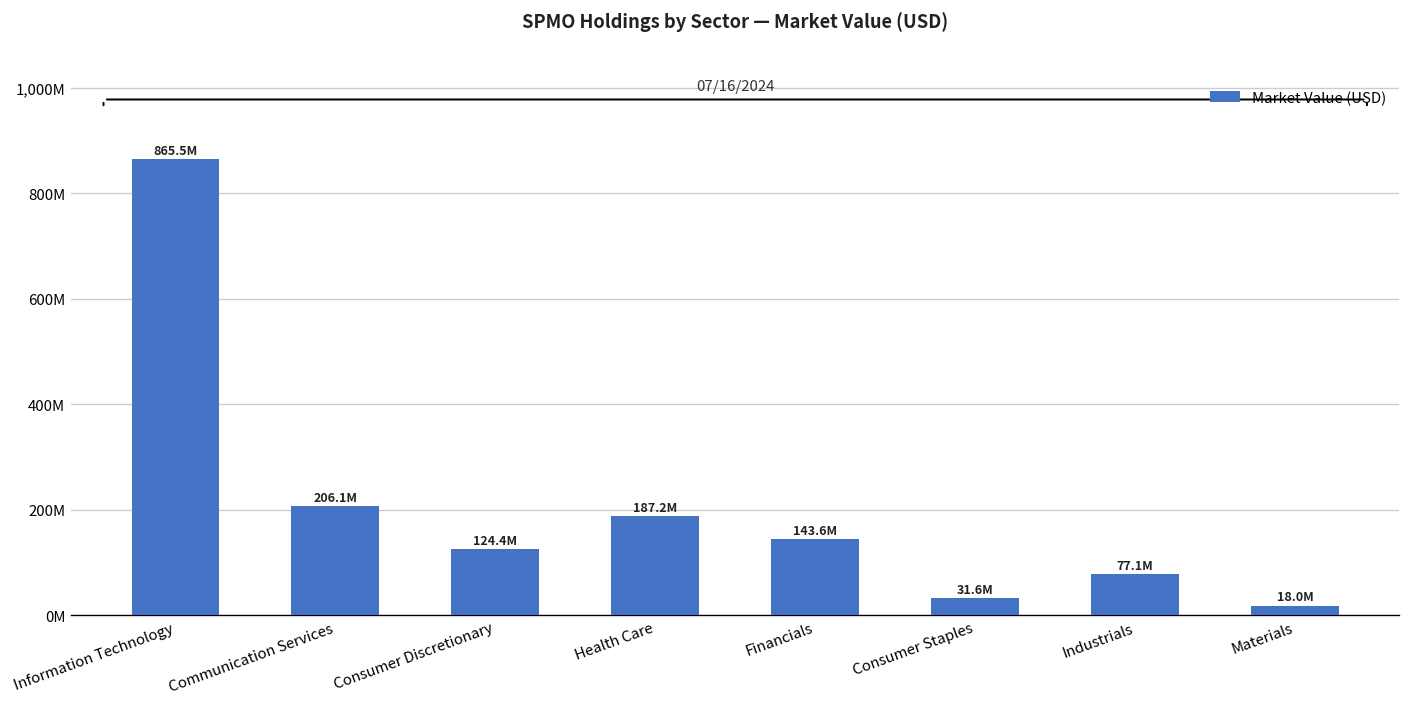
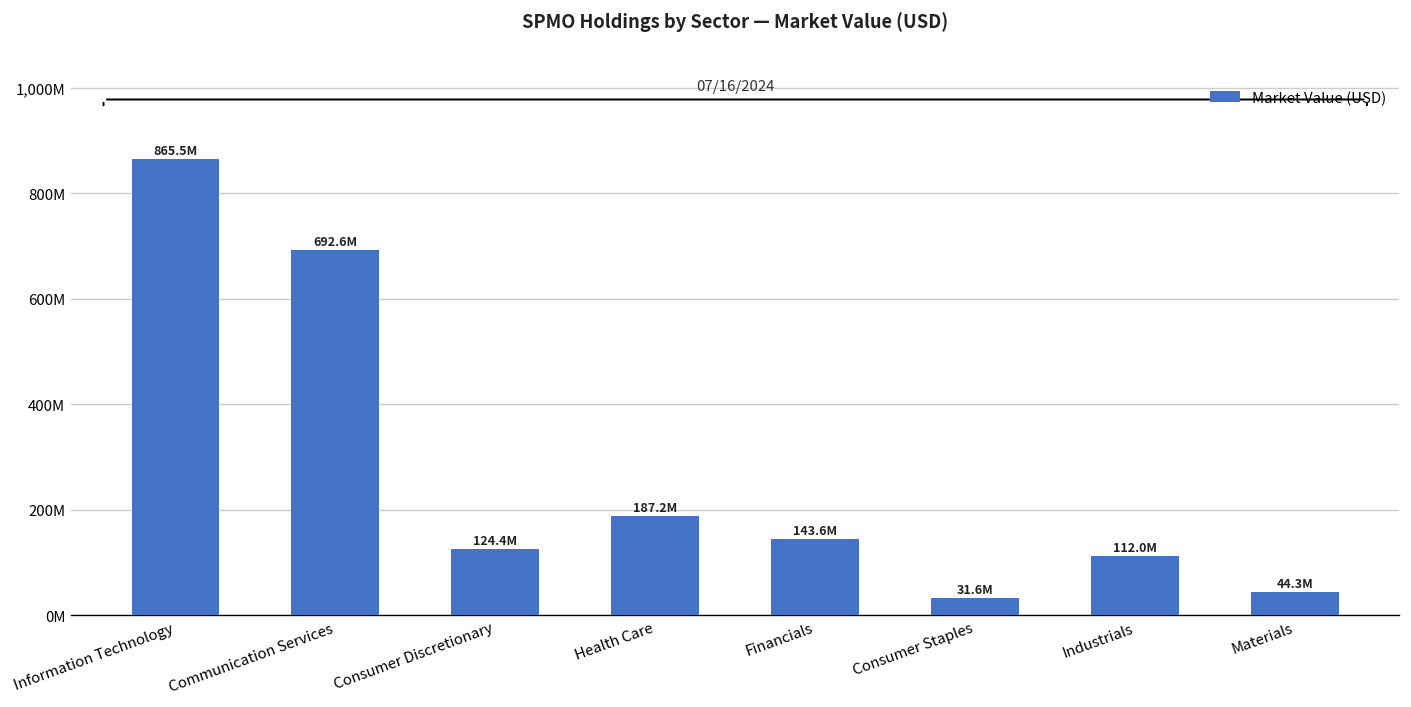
  {
    "Information Technology": "865.5M",
-   "Communication Services": "206.1M",
+   "Communication Services": "692.6M",
    "Consumer Discretionary": "124.4M",
    "Health Care": "187.2M",
    "Financials": "143.6M",
    "Consumer Staples": "31.6M",
-   "Industrials": "77.1M",
-   "Materials": "18.0M"
+   "Industrials": "112.0M",
+   "Materials": "44.3M"
  }
